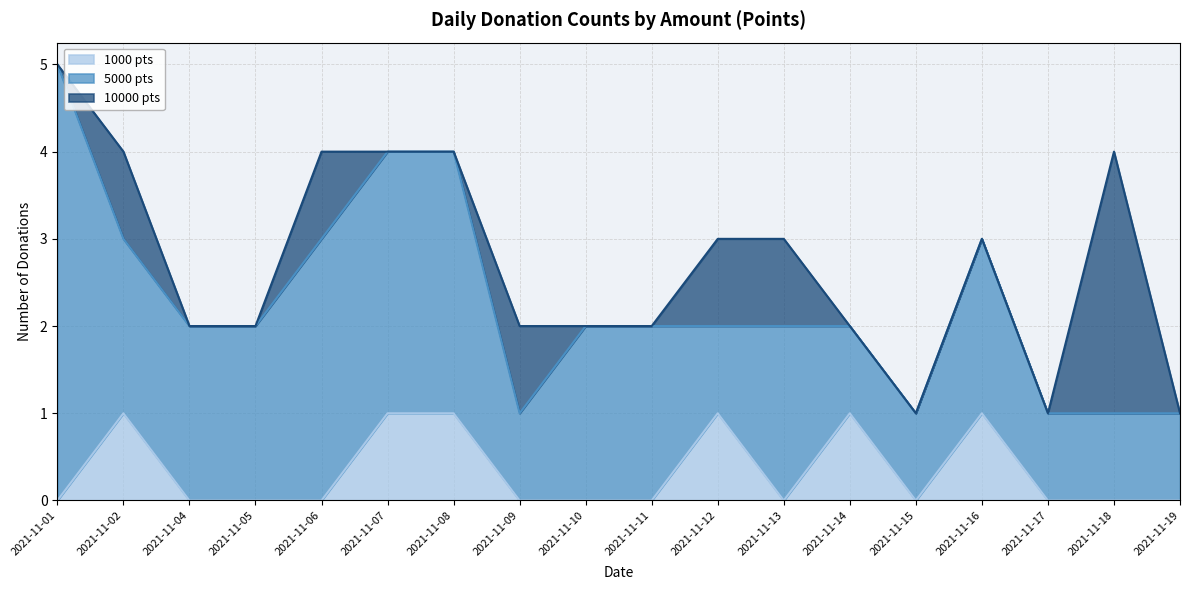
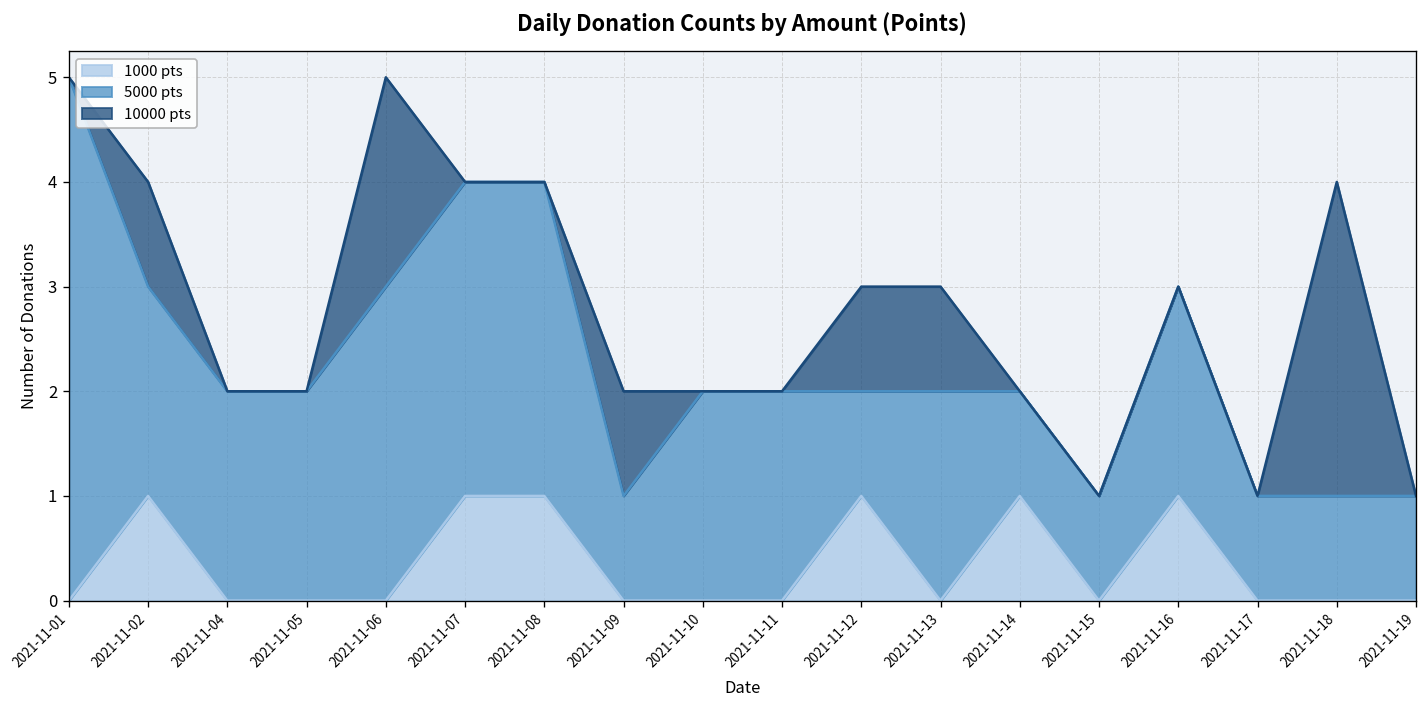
  {
    "1000 pts": {
      "2021-11-01": 0,
      "2021-11-02": 1,
      "2021-11-04": 0,
      "2021-11-05": 0,
      "2021-11-06": 0,
      "2021-11-07": 1,
      "2021-11-08": 1,
      "2021-11-09": 0,
      "2021-11-10": 0,
      "2021-11-11": 0,
      "2021-11-12": 1,
      "2021-11-13": 0,
      "2021-11-14": 1,
      "2021-11-15": 0,
      "2021-11-16": 1,
      "2021-11-17": 0,
      "2021-11-18": 0,
      "2021-11-19": 0
    },
    "5000 pts": {
      "2021-11-02": 2,
      "2021-11-06": 3,
      "2021-11-09": 1,
      "2021-11-12": 1,
      "2021-11-13": 2,
      "2021-11-18": 1
    },
    "10000 pts": {
      "2021-11-02": 1,
-     "2021-11-06": 1,
+     "2021-11-06": 2,
      "2021-11-09": 1,
      "2021-11-12": 1,
      "2021-11-13": 1,
      "2021-11-18": 3
    }
  }
